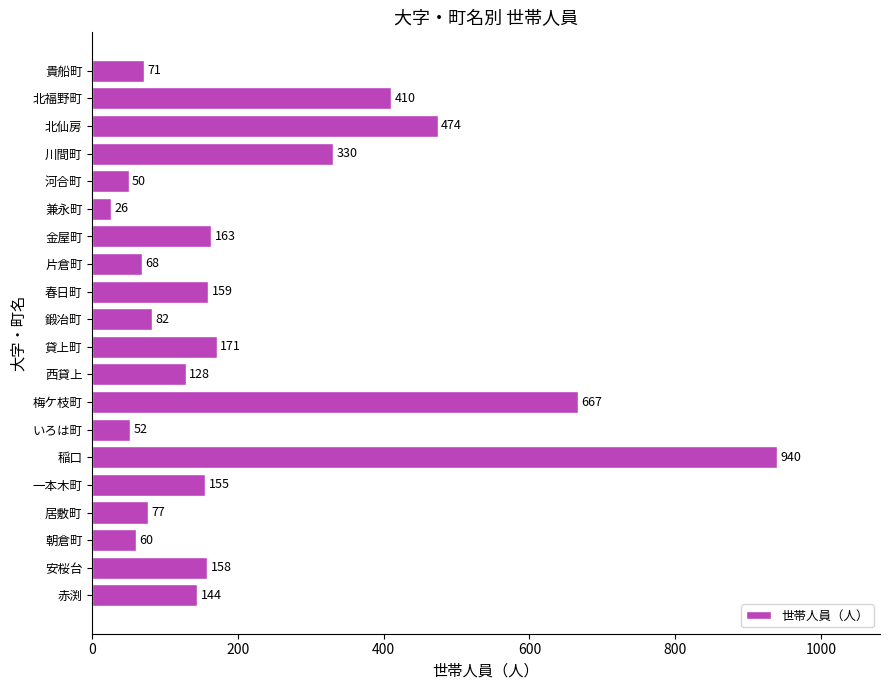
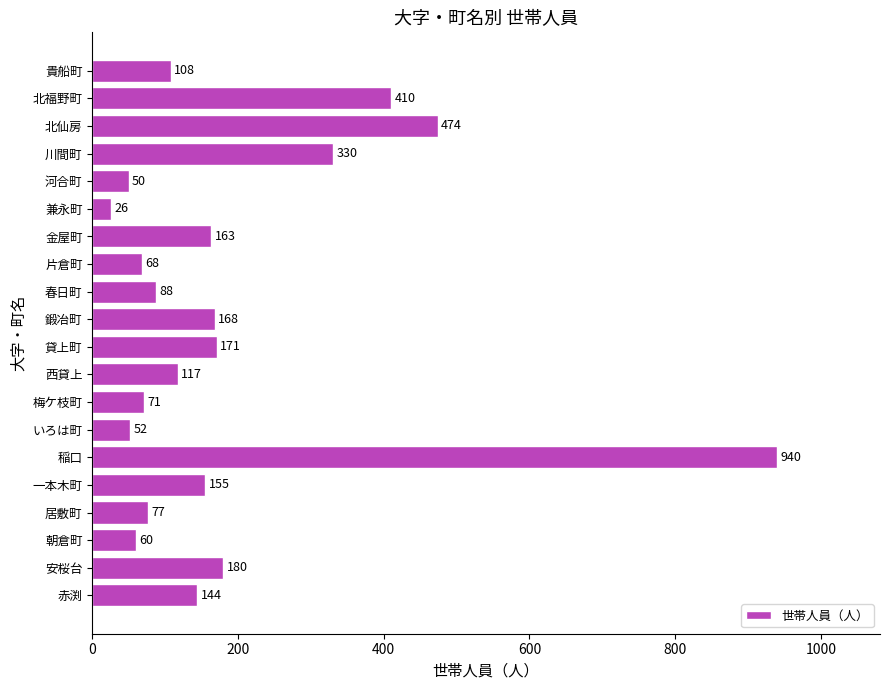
  {
-   "貴船町": 71,
+   "貴船町": 108,
    "北福野町": 410,
    "北仙房": 474,
    "川間町": 330,
    "河合町": 50,
    "兼永町": 26,
    "金屋町": 163,
    "片倉町": 68,
-   "春日町": 159,
-   "鍛冶町": 82,
+   "春日町": 88,
+   "鍛冶町": 168,
    "貸上町": 171,
-   "西貸上": 128,
-   "梅ケ枝町": 667,
+   "西貸上": 117,
+   "梅ケ枝町": 71,
    "いろは町": 52,
    "稲口": 940,
    "一本木町": 155,
    "居敷町": 77,
    "朝倉町": 60,
-   "安桜台": 158,
+   "安桜台": 180,
    "赤渕": 144
  }
